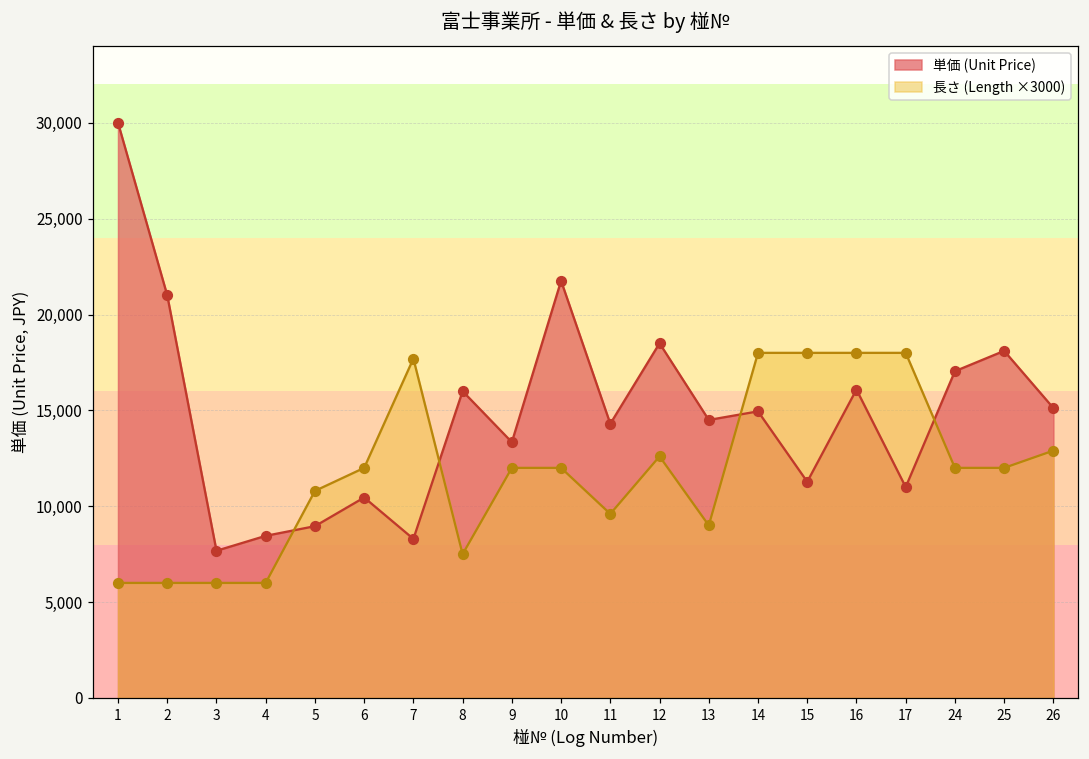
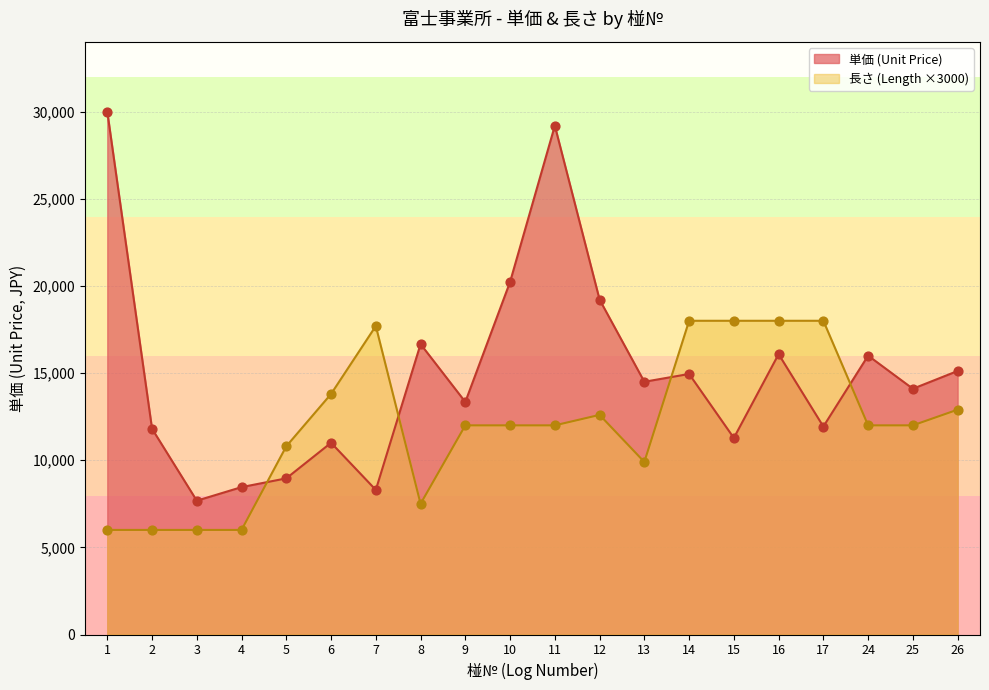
  {
    "単価 (Unit Price)": {
      "1": "30,000",
-     "2": "21,000",
+     "2": "11,800",
      "3": "7,700",
      "4": "8,500",
      "5": "9,000",
-     "6": "10,500",
+     "6": "11,000",
      "7": "8,300",
-     "8": "16,000",
+     "8": "16,700",
      "9": "13,300",
-     "10": "21,800",
-     "11": "14,300",
-     "12": "18,500",
+     "10": "20,200",
+     "11": "29,200",
+     "12": "19,200",
      "13": "14,500",
      "14": "14,900",
      "15": "11,300",
      "16": "16,100",
-     "17": "11,000",
-     "24": "17,000",
-     "25": "18,100",
+     "17": "11,900",
+     "24": "16,000",
+     "25": "14,100",
      "26": "15,100"
    },
    "長さ (Length ×3000)": {
      "1": "6,000",
      "2": "6,000",
      "3": "6,000",
      "4": "6,000",
      "5": "10,800",
-     "6": "12,000",
+     "6": "13,800",
      "7": "17,700",
      "8": "7,500",
      "9": "12,000",
      "10": "12,000",
-     "11": "9,600",
+     "11": "12,000",
      "12": "12,600",
-     "13": "9,000",
+     "13": "9,900",
      "14": "18,000",
      "15": "18,000",
      "16": "18,000",
      "17": "18,000",
      "24": "12,000",
      "25": "12,000",
      "26": "12,900"
    }
  }
